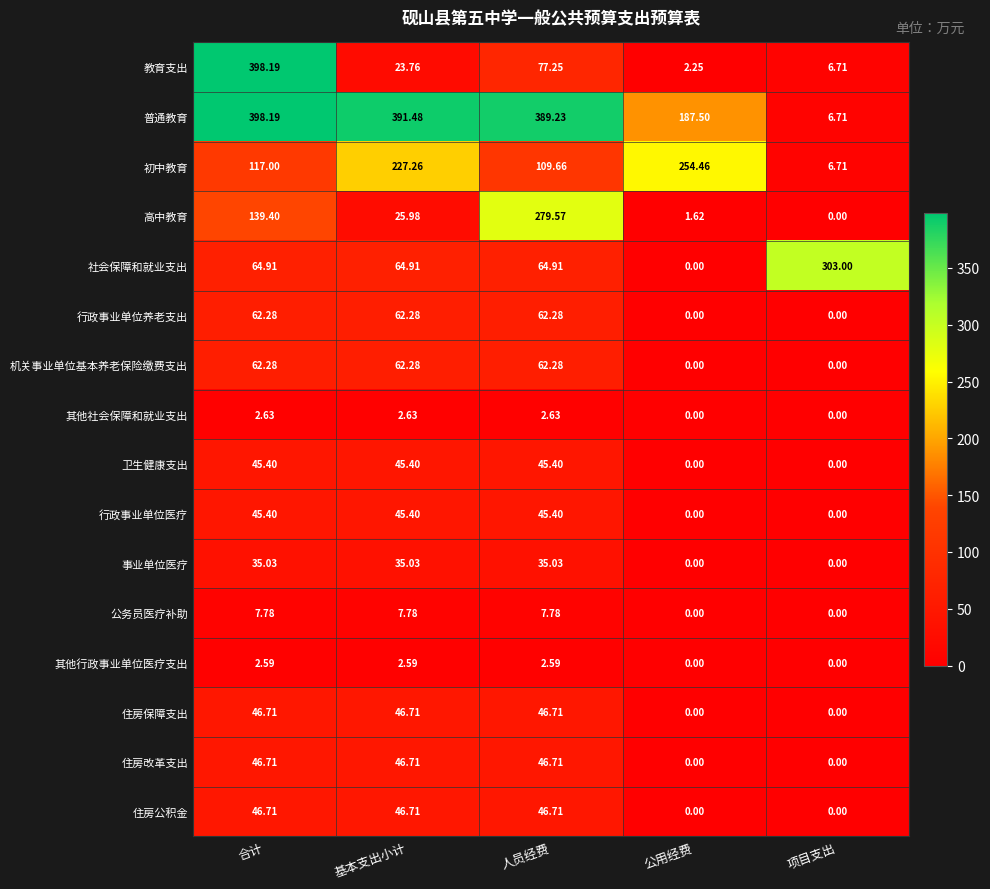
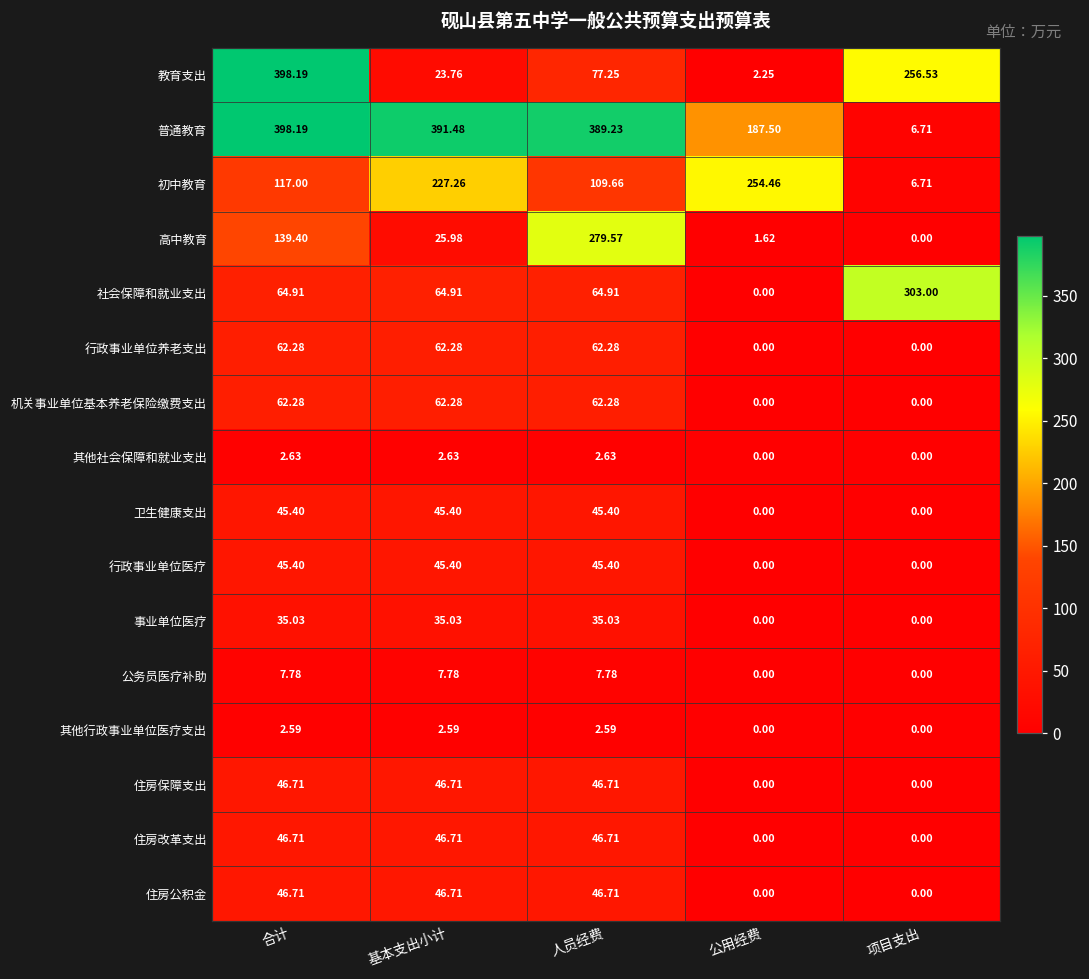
  {
    "教育支出": {
      "合计": 398.19,
      "基本支出小计": 23.76,
      "人员经费": 77.25,
      "公用经费": 2.25,
-     "项目支出": 6.71
+     "项目支出": 256.53
    },
    "普通教育": {
      "合计": 398.19,
      "基本支出小计": 391.48,
      "人员经费": 389.23,
      "公用经费": 187.50,
      "项目支出": 6.71
    },
    "初中教育": {
      "合计": 117.00,
      "基本支出小计": 227.26,
      "人员经费": 109.66,
      "公用经费": 254.46,
      "项目支出": 6.71
    },
    "高中教育": {
      "合计": 139.40,
      "基本支出小计": 25.98,
      "人员经费": 279.57,
      "公用经费": 1.62,
      "项目支出": 0.00
    },
    "社会保障和就业支出": {
      "合计": 64.91,
      "基本支出小计": 64.91,
      "人员经费": 64.91,
      "公用经费": 0.00,
      "项目支出": 303.00
    },
    "行政事业单位养老支出": {
      "合计": 62.28,
      "基本支出小计": 62.28,
      "人员经费": 62.28,
      "公用经费": 0.00,
      "项目支出": 0.00
    },
    "机关事业单位基本养老保险缴费支出": {
      "合计": 62.28,
      "基本支出小计": 62.28,
      "人员经费": 62.28,
      "公用经费": 0.00,
      "项目支出": 0.00
    },
    "其他社会保障和就业支出": {
      "合计": 2.63,
      "基本支出小计": 2.63,
      "人员经费": 2.63,
      "公用经费": 0.00,
      "项目支出": 0.00
    },
    "卫生健康支出": {
      "合计": 45.40,
      "基本支出小计": 45.40,
      "人员经费": 45.40,
      "公用经费": 0.00,
      "项目支出": 0.00
    },
    "行政事业单位医疗": {
      "合计": 45.40,
      "基本支出小计": 45.40,
      "人员经费": 45.40,
      "公用经费": 0.00,
      "项目支出": 0.00
    },
    "事业单位医疗": {
      "合计": 35.03,
      "基本支出小计": 35.03,
      "人员经费": 35.03,
      "公用经费": 0.00,
      "项目支出": 0.00
    },
    "公务员医疗补助": {
      "合计": 7.78,
      "基本支出小计": 7.78,
      "人员经费": 7.78,
      "公用经费": 0.00,
      "项目支出": 0.00
    },
    "其他行政事业单位医疗支出": {
      "合计": 2.59,
      "基本支出小计": 2.59,
      "人员经费": 2.59,
      "公用经费": 0.00,
      "项目支出": 0.00
    },
    "住房保障支出": {
      "合计": 46.71,
      "基本支出小计": 46.71,
      "人员经费": 46.71,
      "公用经费": 0.00,
      "项目支出": 0.00
    },
    "住房改革支出": {
      "合计": 46.71,
      "基本支出小计": 46.71,
      "人员经费": 46.71,
      "公用经费": 0.00,
      "项目支出": 0.00
    },
    "住房公积金": {
      "合计": 46.71,
      "基本支出小计": 46.71,
      "人员经费": 46.71,
      "公用经费": 0.00,
      "项目支出": 0.00
    }
  }
